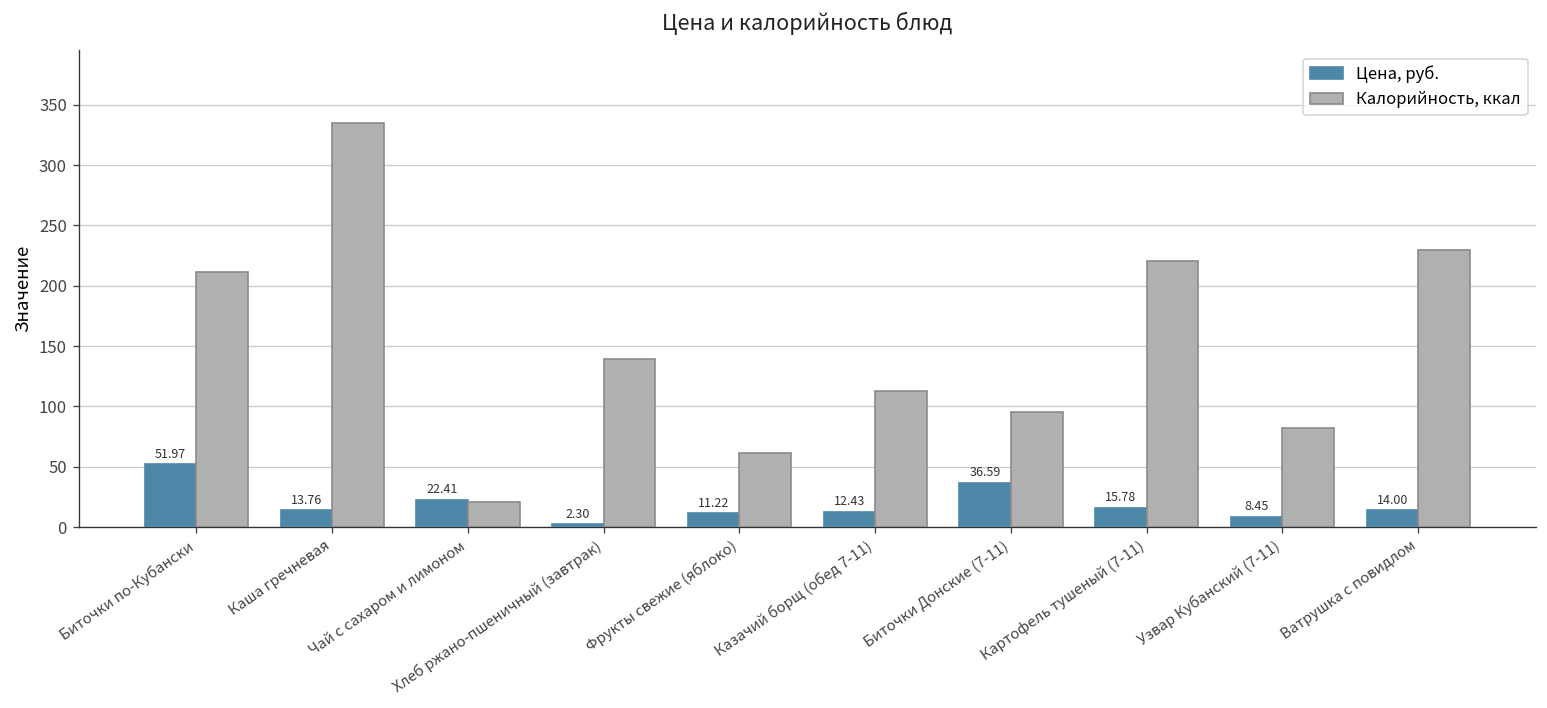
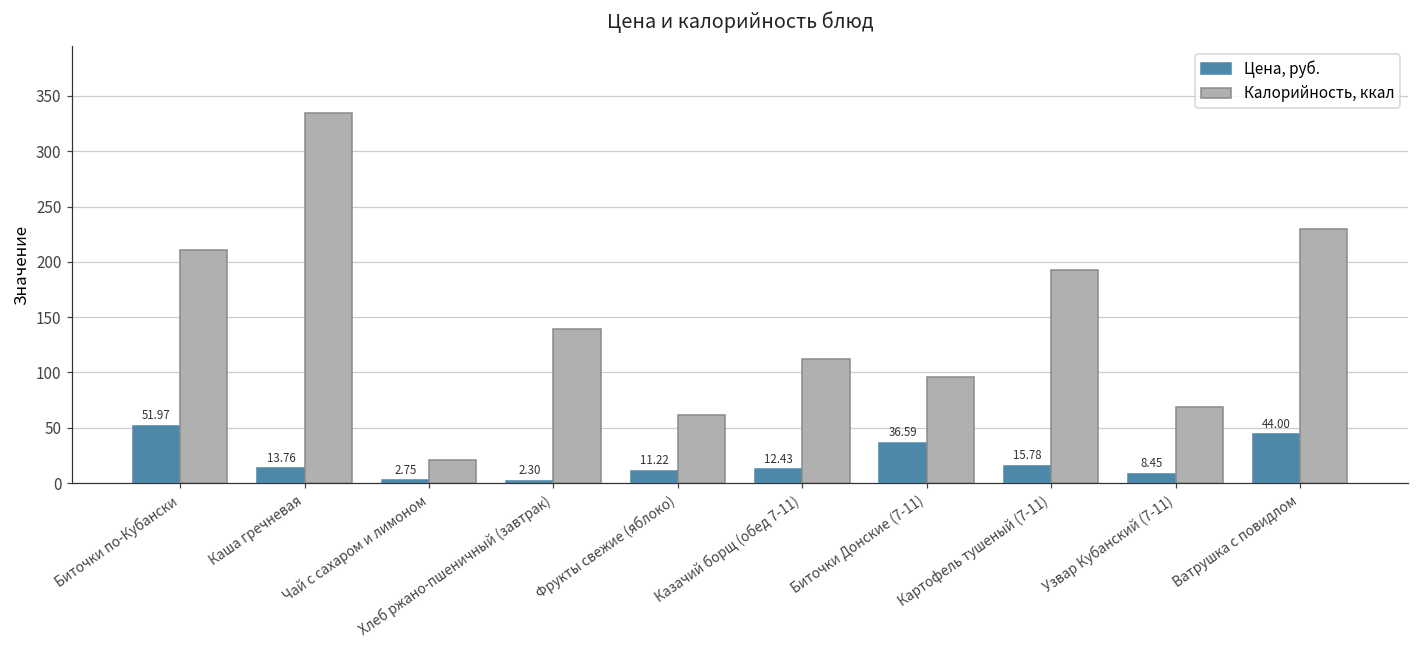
  {
    "Цена, руб.": {
      "Биточки по-Кубански": 51.97,
      "Каша гречневая": 13.76,
-     "Чай с сахаром и лимоном": 22.41,
+     "Чай с сахаром и лимоном": 2.75,
      "Хлеб ржано-пшеничный (завтрак)": 2.30,
      "Фрукты свежие (яблоко)": 11.22,
      "Казачий борщ (обед 7-11)": 12.43,
      "Биточки Донские (7-11)": 36.59,
      "Картофель тушеный (7-11)": 15.78,
      "Узвар Кубанский (7-11)": 8.45,
-     "Ватрушка с повидлом": 14.00
+     "Ватрушка с повидлом": 44.00
    },
    "Калорийность, ккал": {
      "Биточки по-Кубански": 211,
      "Каша гречневая": 335,
      "Чай с сахаром и лимоном": 21,
      "Хлеб ржано-пшеничный (завтрак)": 139,
      "Фрукты свежие (яблоко)": 62,
      "Казачий борщ (обед 7-11)": 113,
      "Биточки Донские (7-11)": 96,
-     "Картофель тушеный (7-11)": 221,
-     "Узвар Кубанский (7-11)": 82,
+     "Картофель тушеный (7-11)": 193,
+     "Узвар Кубанский (7-11)": 69,
      "Ватрушка с повидлом": 230
    }
  }
